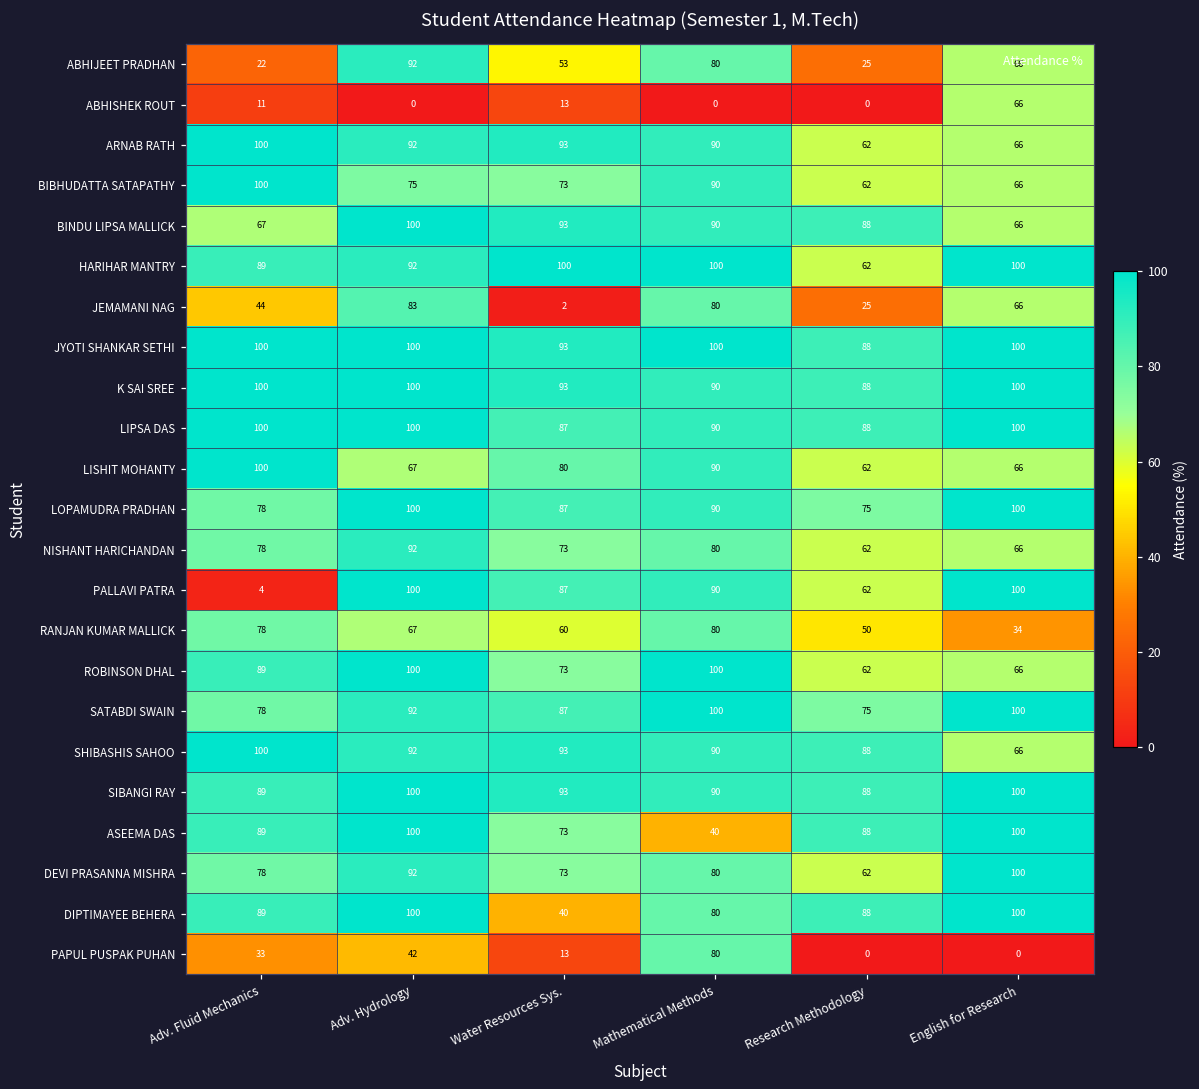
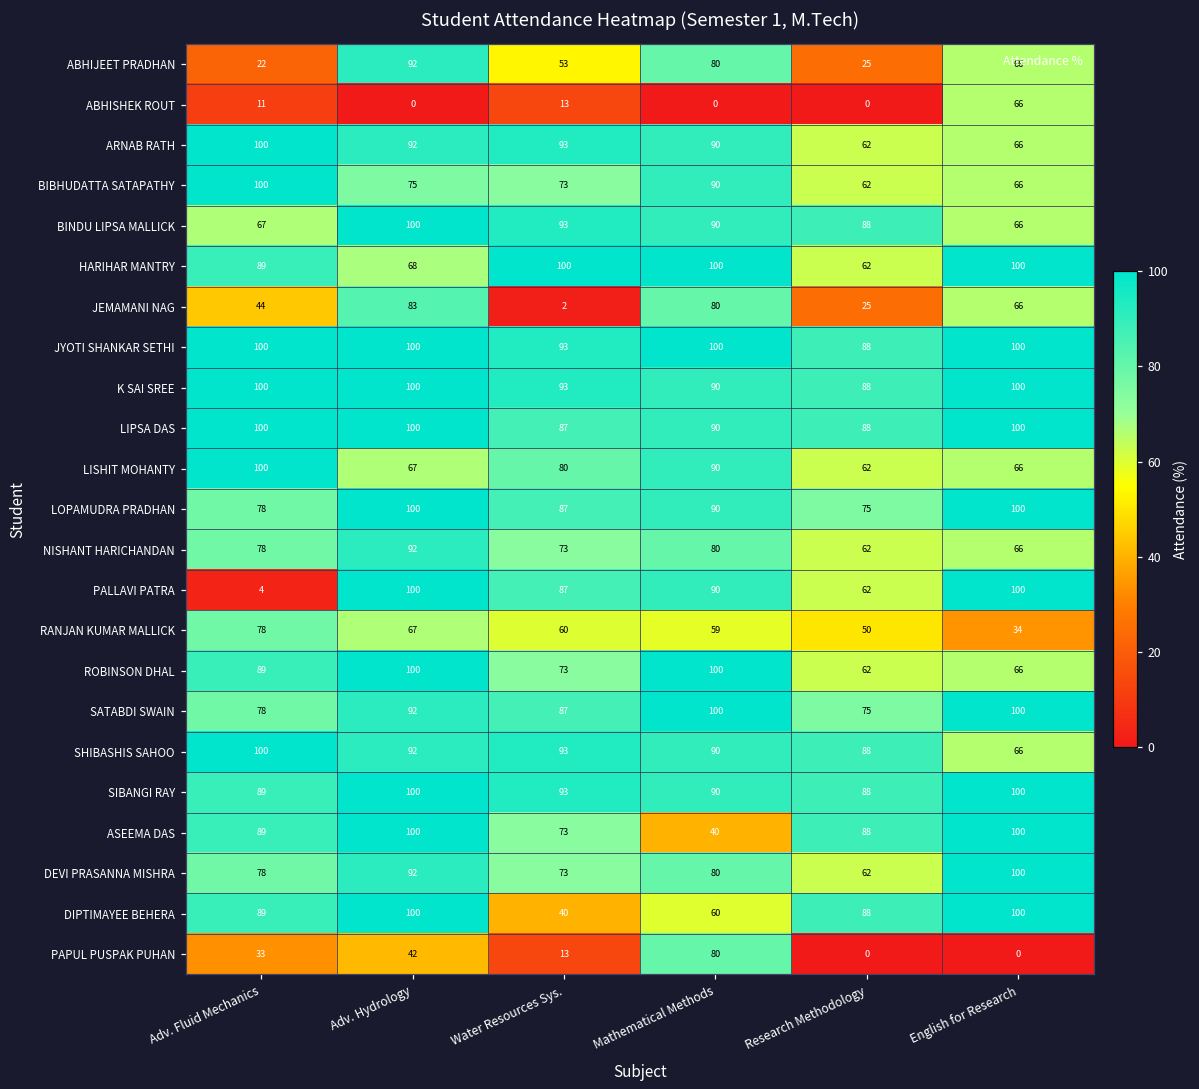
  {
    "ABHIJEET PRADHAN": {
      "Adv. Fluid Mechanics": 22,
      "Adv. Hydrology": 92,
      "Water Resources Sys.": 53,
      "Mathematical Methods": 80,
      "Research Methodology": 25
    },
    "ABHISHEK ROUT": {
      "Adv. Fluid Mechanics": 11,
      "Adv. Hydrology": 0,
      "Water Resources Sys.": 13,
      "Mathematical Methods": 0,
      "Research Methodology": 0,
      "English for Research": 66
    },
    "ARNAB RATH": {
      "Adv. Fluid Mechanics": 100,
      "Adv. Hydrology": 92,
      "Water Resources Sys.": 93,
      "Mathematical Methods": 90,
      "Research Methodology": 62,
      "English for Research": 66
    },
    "BIBHUDATTA SATAPATHY": {
      "Adv. Fluid Mechanics": 100,
      "Adv. Hydrology": 75,
      "Water Resources Sys.": 73,
      "Mathematical Methods": 90,
      "Research Methodology": 62,
      "English for Research": 66
    },
    "BINDU LIPSA MALLICK": {
      "Adv. Fluid Mechanics": 67,
      "Adv. Hydrology": 100,
      "Water Resources Sys.": 93,
      "Mathematical Methods": 90,
      "Research Methodology": 88,
      "English for Research": 66
    },
    "HARIHAR MANTRY": {
      "Adv. Fluid Mechanics": 89,
-     "Adv. Hydrology": 92,
+     "Adv. Hydrology": 68,
      "Water Resources Sys.": 100,
      "Mathematical Methods": 100,
      "Research Methodology": 62,
      "English for Research": 100
    },
    "JEMAMANI NAG": {
      "Adv. Fluid Mechanics": 44,
      "Adv. Hydrology": 83,
      "Water Resources Sys.": 2,
      "Mathematical Methods": 80,
      "Research Methodology": 25,
      "English for Research": 66
    },
    "JYOTI SHANKAR SETHI": {
      "Adv. Fluid Mechanics": 100,
      "Adv. Hydrology": 100,
      "Water Resources Sys.": 93,
      "Mathematical Methods": 100,
      "Research Methodology": 88,
      "English for Research": 100
    },
    "K SAI SREE": {
      "Adv. Fluid Mechanics": 100,
      "Adv. Hydrology": 100,
      "Water Resources Sys.": 93,
      "Mathematical Methods": 90,
      "Research Methodology": 88,
      "English for Research": 100
    },
    "LIPSA DAS": {
      "Adv. Fluid Mechanics": 100,
      "Adv. Hydrology": 100,
      "Water Resources Sys.": 87,
      "Mathematical Methods": 90,
      "Research Methodology": 88,
      "English for Research": 100
    },
    "LISHIT MOHANTY": {
      "Adv. Fluid Mechanics": 100,
      "Adv. Hydrology": 67,
      "Water Resources Sys.": 80,
      "Mathematical Methods": 90,
      "Research Methodology": 62,
      "English for Research": 66
    },
    "LOPAMUDRA PRADHAN": {
      "Adv. Fluid Mechanics": 78,
      "Adv. Hydrology": 100,
      "Water Resources Sys.": 87,
      "Mathematical Methods": 90,
      "Research Methodology": 75,
      "English for Research": 100
    },
    "NISHANT HARICHANDAN": {
      "Adv. Fluid Mechanics": 78,
      "Adv. Hydrology": 92,
      "Water Resources Sys.": 73,
      "Mathematical Methods": 80,
      "Research Methodology": 62,
      "English for Research": 66
    },
    "PALLAVI PATRA": {
      "Adv. Fluid Mechanics": 4,
      "Adv. Hydrology": 100,
      "Water Resources Sys.": 87,
      "Mathematical Methods": 90,
      "Research Methodology": 62,
      "English for Research": 100
    },
    "RANJAN KUMAR MALLICK": {
      "Adv. Fluid Mechanics": 78,
      "Adv. Hydrology": 67,
      "Water Resources Sys.": 60,
-     "Mathematical Methods": 80,
+     "Mathematical Methods": 59,
      "Research Methodology": 50,
      "English for Research": 34
    },
    "ROBINSON DHAL": {
      "Adv. Fluid Mechanics": 89,
      "Adv. Hydrology": 100,
      "Water Resources Sys.": 73,
      "Mathematical Methods": 100,
      "Research Methodology": 62,
      "English for Research": 66
    },
    "SATABDI SWAIN": {
      "Adv. Fluid Mechanics": 78,
      "Adv. Hydrology": 92,
      "Water Resources Sys.": 87,
      "Mathematical Methods": 100,
      "Research Methodology": 75,
      "English for Research": 100
    },
    "SHIBASHIS SAHOO": {
      "Adv. Fluid Mechanics": 100,
      "Adv. Hydrology": 92,
      "Water Resources Sys.": 93,
      "Mathematical Methods": 90,
      "Research Methodology": 88,
      "English for Research": 66
    },
    "SIBANGI RAY": {
      "Adv. Fluid Mechanics": 89,
      "Adv. Hydrology": 100,
      "Water Resources Sys.": 93,
      "Mathematical Methods": 90,
      "Research Methodology": 88,
      "English for Research": 100
    },
    "ASEEMA DAS": {
      "Adv. Fluid Mechanics": 89,
      "Adv. Hydrology": 100,
      "Water Resources Sys.": 73,
      "Mathematical Methods": 40,
      "Research Methodology": 88,
      "English for Research": 100
    },
    "DEVI PRASANNA MISHRA": {
      "Adv. Fluid Mechanics": 78,
      "Adv. Hydrology": 92,
      "Water Resources Sys.": 73,
      "Mathematical Methods": 80,
      "Research Methodology": 62,
      "English for Research": 100
    },
    "DIPTIMAYEE BEHERA": {
      "Adv. Fluid Mechanics": 89,
      "Adv. Hydrology": 100,
      "Water Resources Sys.": 40,
-     "Mathematical Methods": 80,
+     "Mathematical Methods": 60,
      "Research Methodology": 88,
      "English for Research": 100
    },
    "PAPUL PUSPAK PUHAN": {
      "Adv. Fluid Mechanics": 33,
      "Adv. Hydrology": 42,
      "Water Resources Sys.": 13,
      "Mathematical Methods": 80,
      "Research Methodology": 0,
      "English for Research": 0
    }
  }
